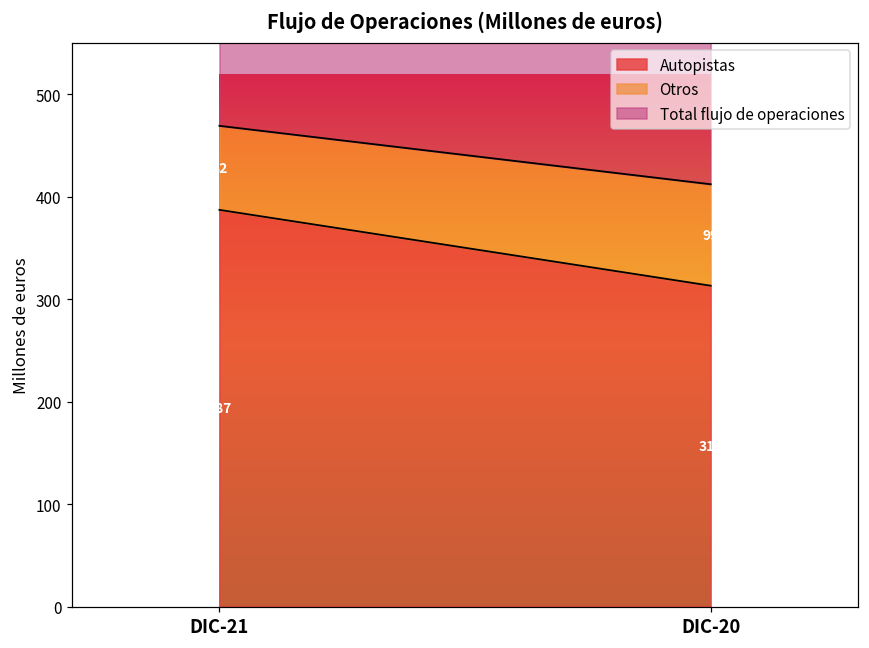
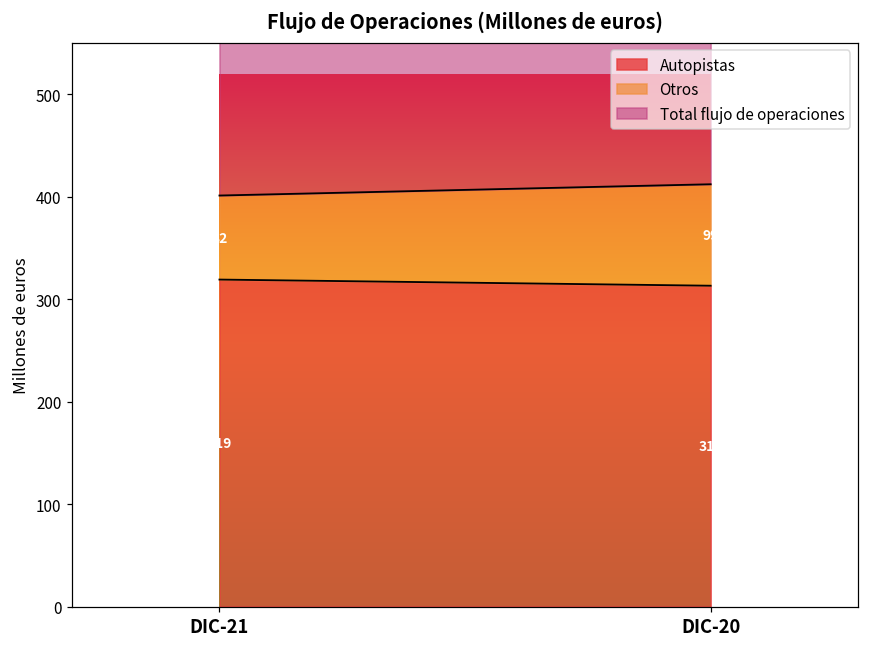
  {
    "Autopistas": {
-     "DIC-21": 390,
+     "DIC-21": 320,
      "DIC-20": 310
    },
    "Otros": {
      "DIC-21": 80,
      "DIC-20": 100
    }
  }
